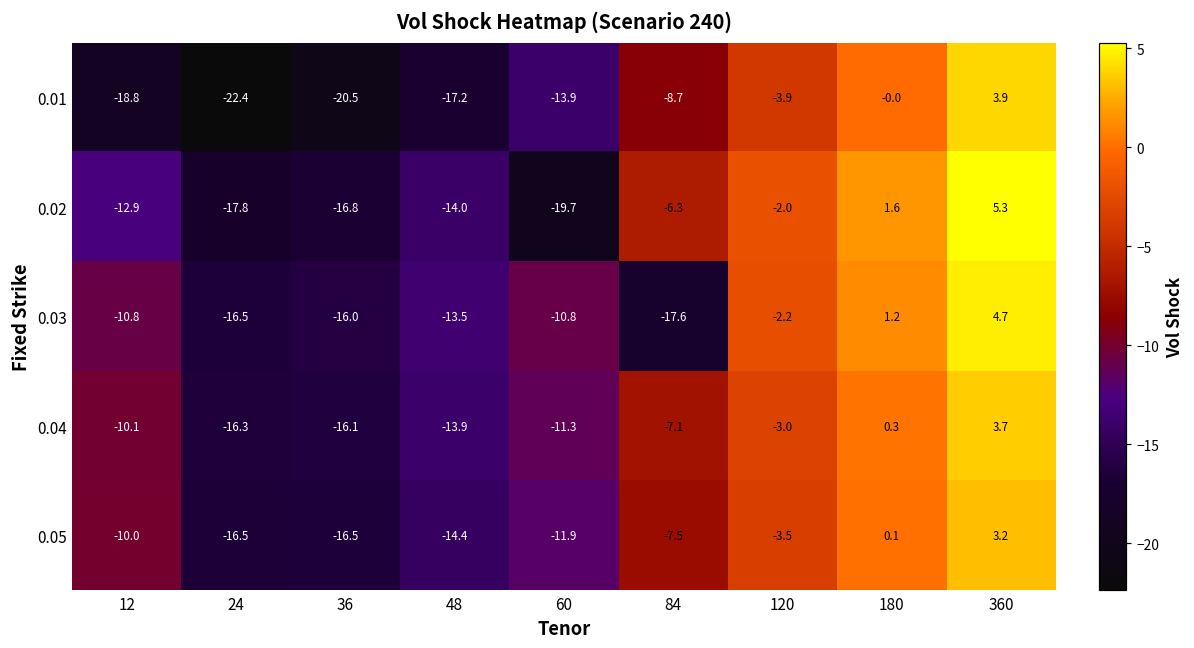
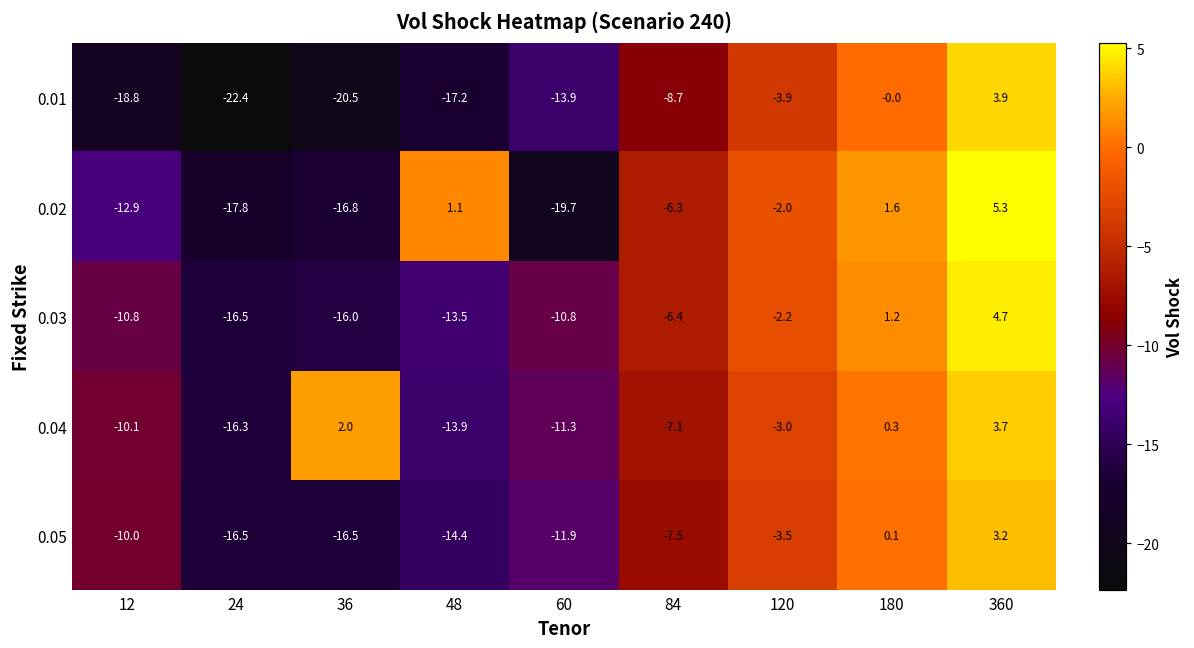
  {
    "0.01": {
      "12": -18.8,
      "24": -22.4,
      "36": -20.5,
      "48": -17.2,
      "60": -13.9,
      "84": -8.7,
      "120": -3.9,
      "180": -0.0,
      "360": 3.9
    },
    "0.02": {
      "12": -12.9,
      "24": -17.8,
      "36": -16.8,
-     "48": -14.0,
+     "48": 1.1,
      "60": -19.7,
      "84": -6.3,
      "120": -2.0,
      "180": 1.6,
      "360": 5.3
    },
    "0.03": {
      "12": -10.8,
      "24": -16.5,
      "36": -16.0,
      "48": -13.5,
      "60": -10.8,
-     "84": -17.6,
+     "84": -6.4,
      "120": -2.2,
      "180": 1.2,
      "360": 4.7
    },
    "0.04": {
      "12": -10.1,
      "24": -16.3,
-     "36": -16.1,
+     "36": 2.0,
      "48": -13.9,
      "60": -11.3,
      "84": -7.1,
      "120": -3.0,
      "180": 0.3,
      "360": 3.7
    },
    "0.05": {
      "12": -10.0,
      "24": -16.5,
      "36": -16.5,
      "48": -14.4,
      "60": -11.9,
      "84": -7.5,
      "120": -3.5,
      "180": 0.1,
      "360": 3.2
    }
  }
